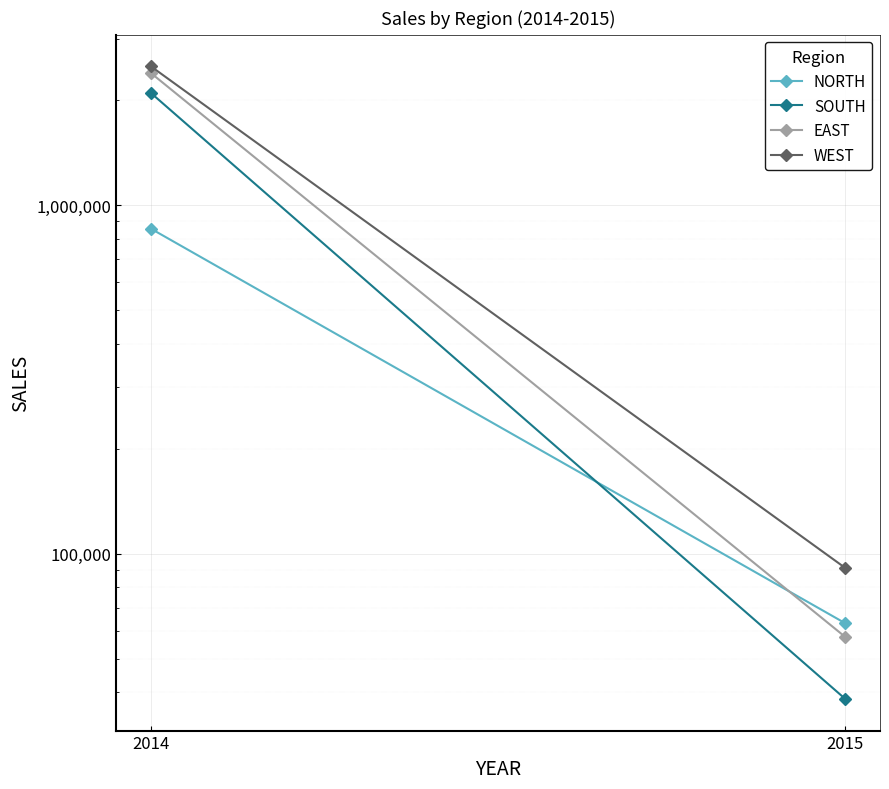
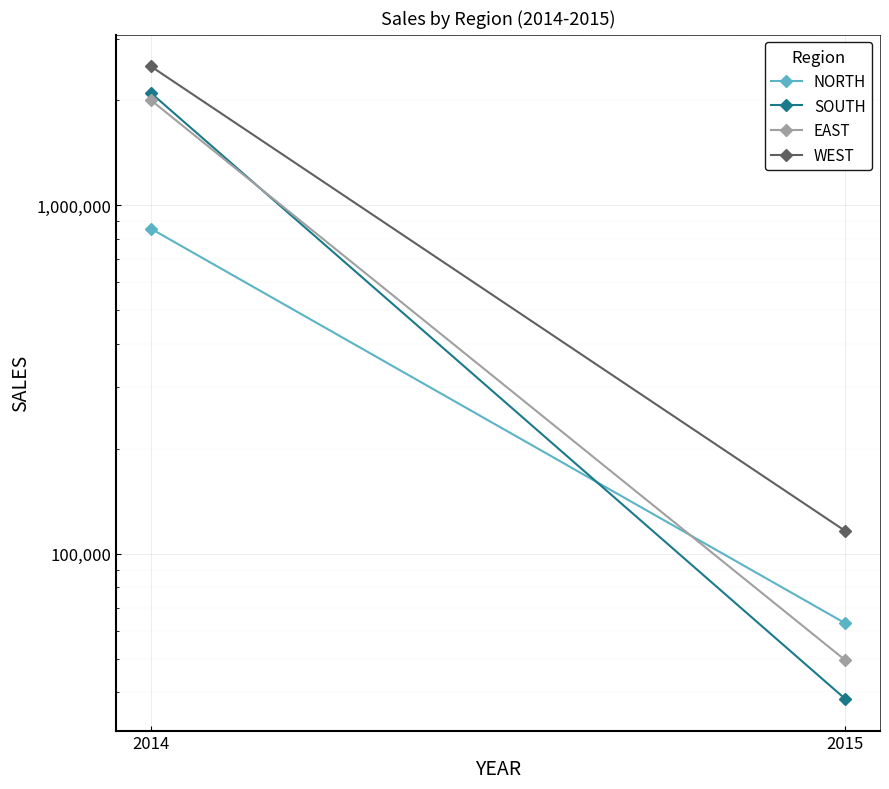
  {
    "NORTH": {
      "2014": "860,000",
      "2015": "63,000"
    },
    "SOUTH": {
      "2014": "2,100,000",
      "2015": "38,000"
    },
    "EAST": {
-     "2014": "2,400,000",
-     "2015": "58,000"
+     "2014": "2,000,000",
+     "2015": "49,000"
    },
    "WEST": {
      "2014": "2,500,000",
-     "2015": "91,000"
+     "2015": "116,000"
    }
  }
